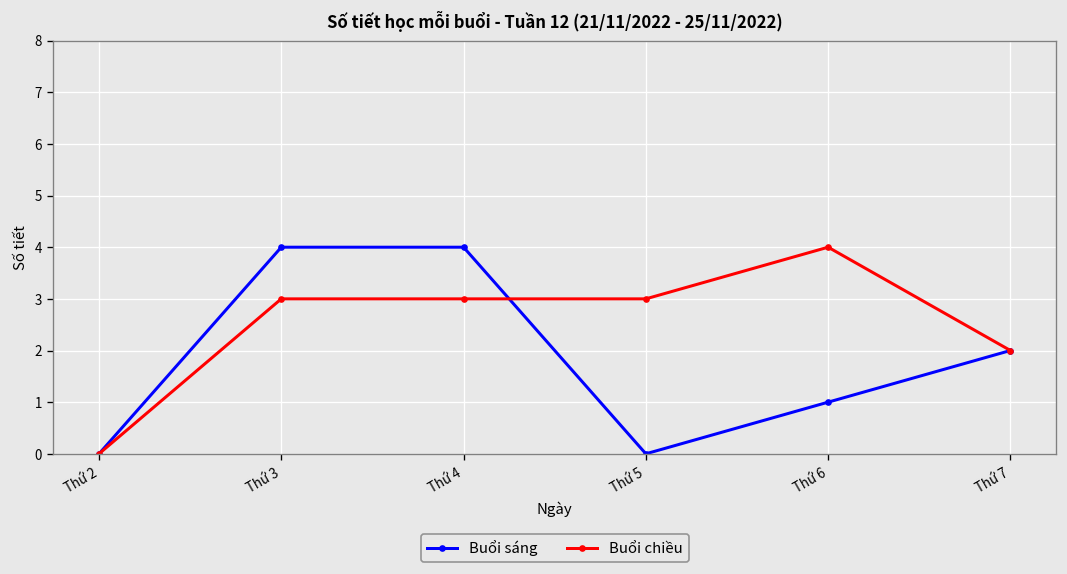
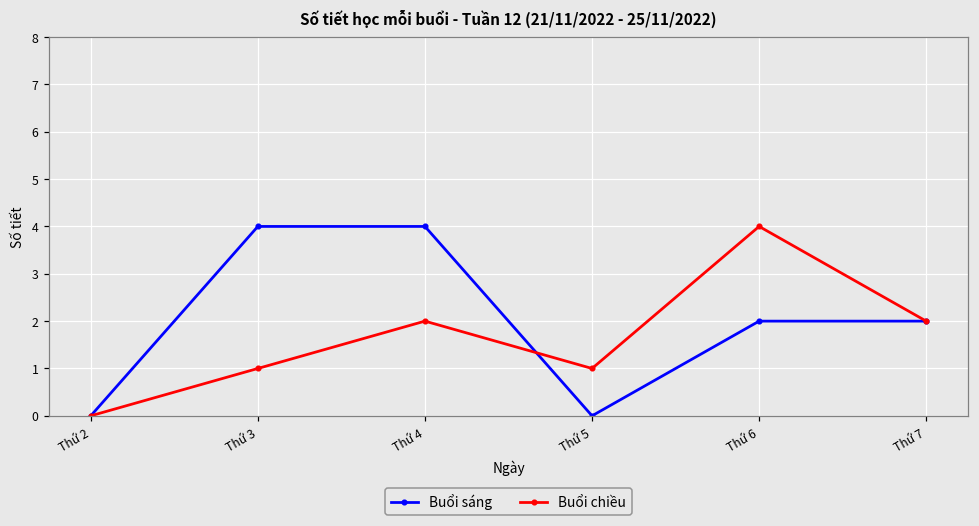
  {
    "Buổi sáng": {
      "Thứ 3": 4,
      "Thứ 4": 4,
      "Thứ 5": 0,
-     "Thứ 6": 1
+     "Thứ 6": 2
    },
    "Buổi chiều": {
-     "Thứ 3": 3,
-     "Thứ 4": 3,
-     "Thứ 5": 3,
+     "Thứ 3": 1,
+     "Thứ 4": 2,
+     "Thứ 5": 1,
      "Thứ 6": 4
    }
  }
